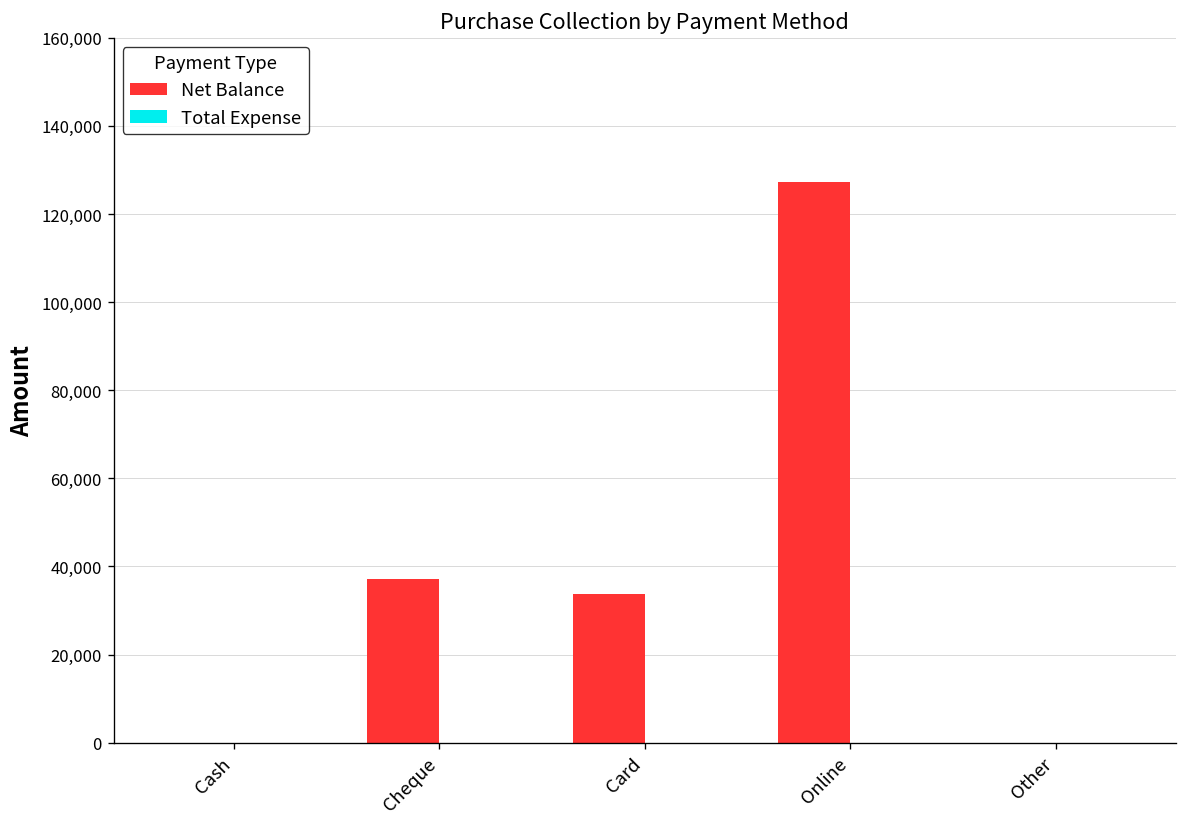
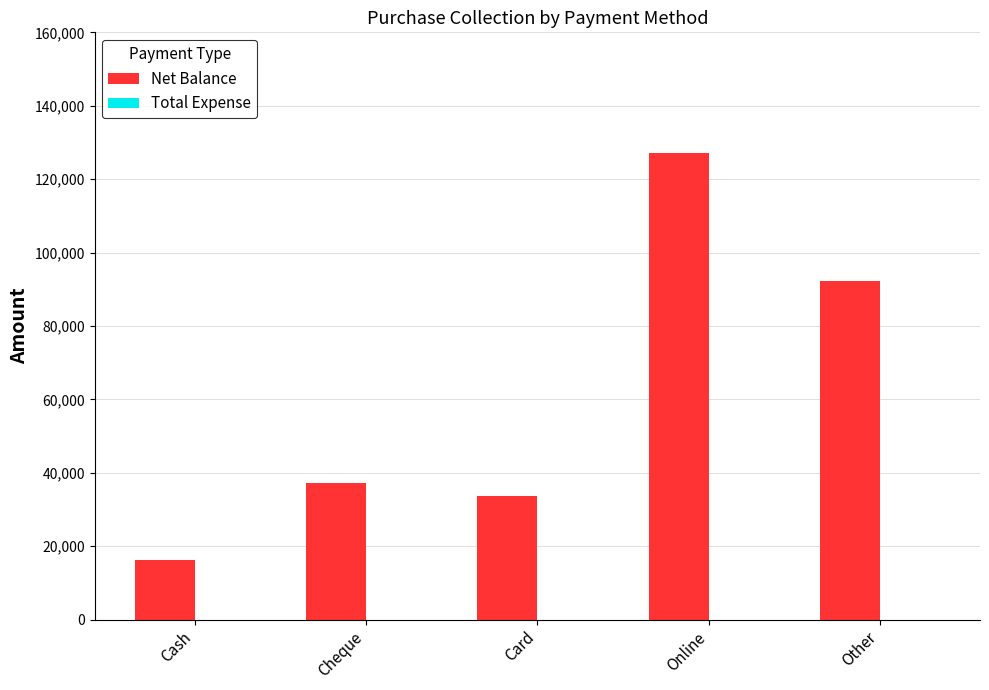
  {
    "Net Balance": {
-     "Cash": "0",
+     "Cash": "16,000",
      "Cheque": "37,000",
      "Card": "34,000",
      "Online": "127,000",
-     "Other": "0"
+     "Other": "92,000"
    },
    "Total Expense": {
      "Cash": "0",
      "Cheque": "0",
      "Card": "0",
      "Online": "0",
      "Other": "0"
    }
  }
